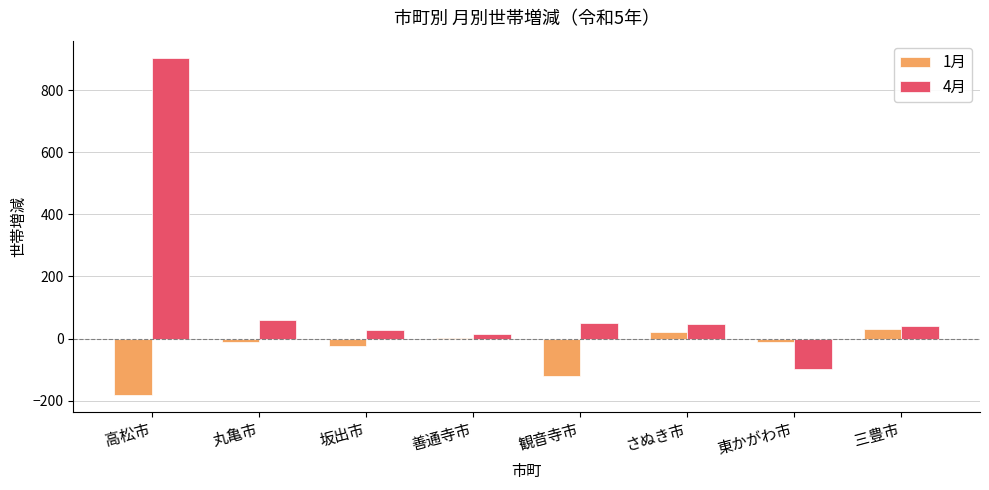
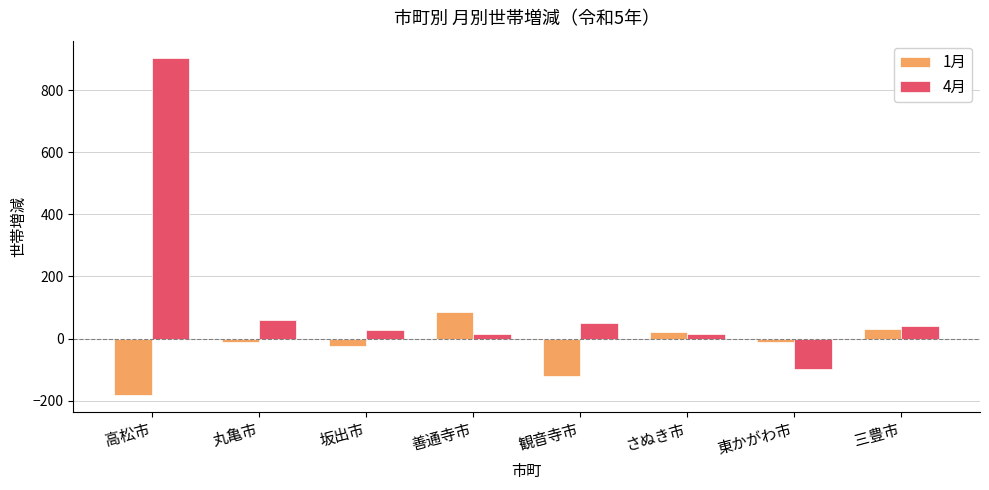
  {
    "1月": {
      "高松市": -180,
      "丸亀市": -10,
      "坂出市": -20,
-     "善通寺市": 0,
+     "善通寺市": 90,
      "観音寺市": -120,
      "さぬき市": 20,
      "東かがわ市": -10,
      "三豊市": 30
    },
    "4月": {
      "高松市": 910,
      "丸亀市": 60,
      "坂出市": 30,
      "善通寺市": 20,
      "観音寺市": 50,
-     "さぬき市": 50,
+     "さぬき市": 20,
      "東かがわ市": -100,
      "三豊市": 40
    }
  }
